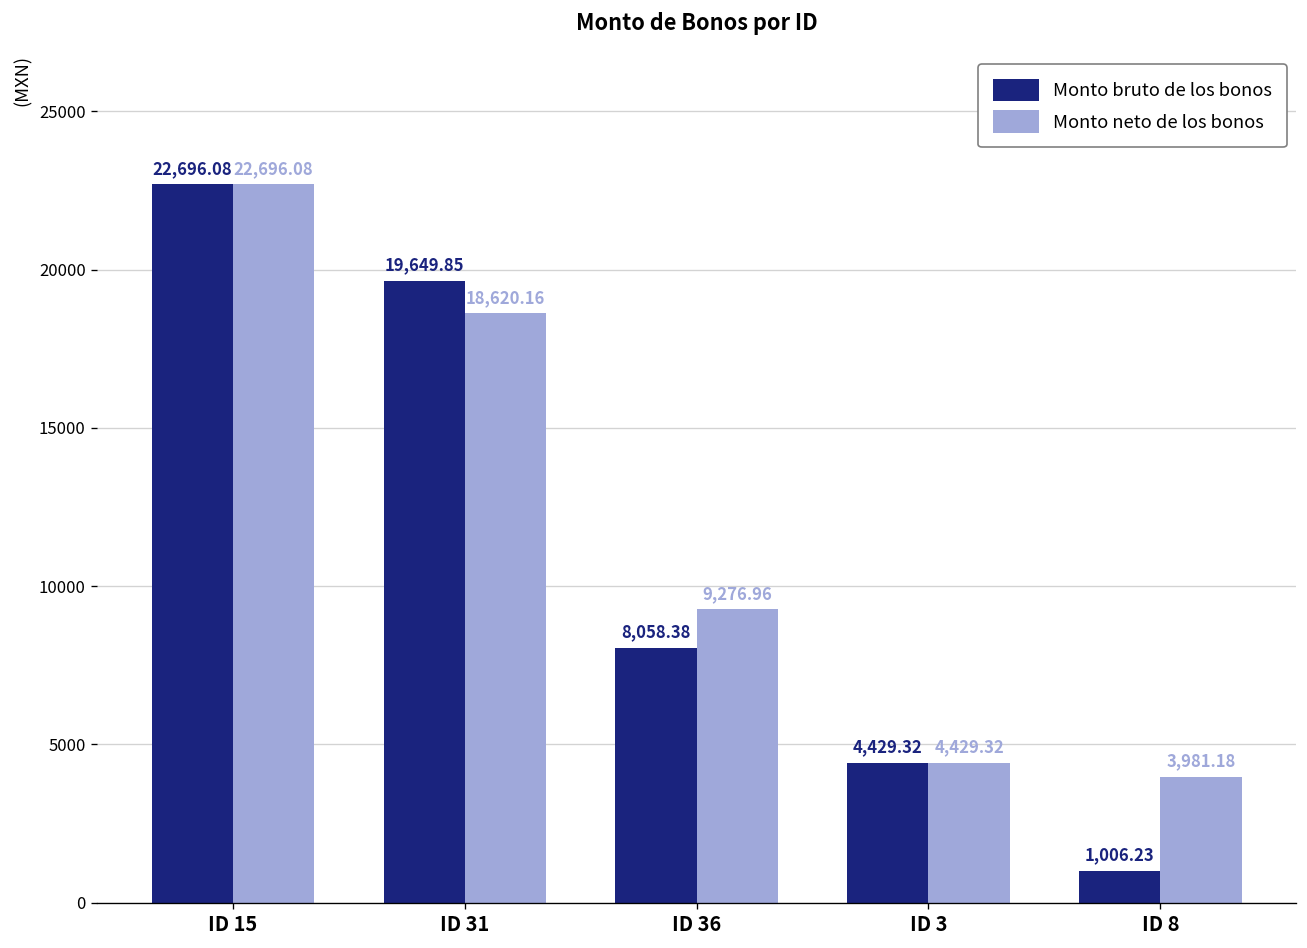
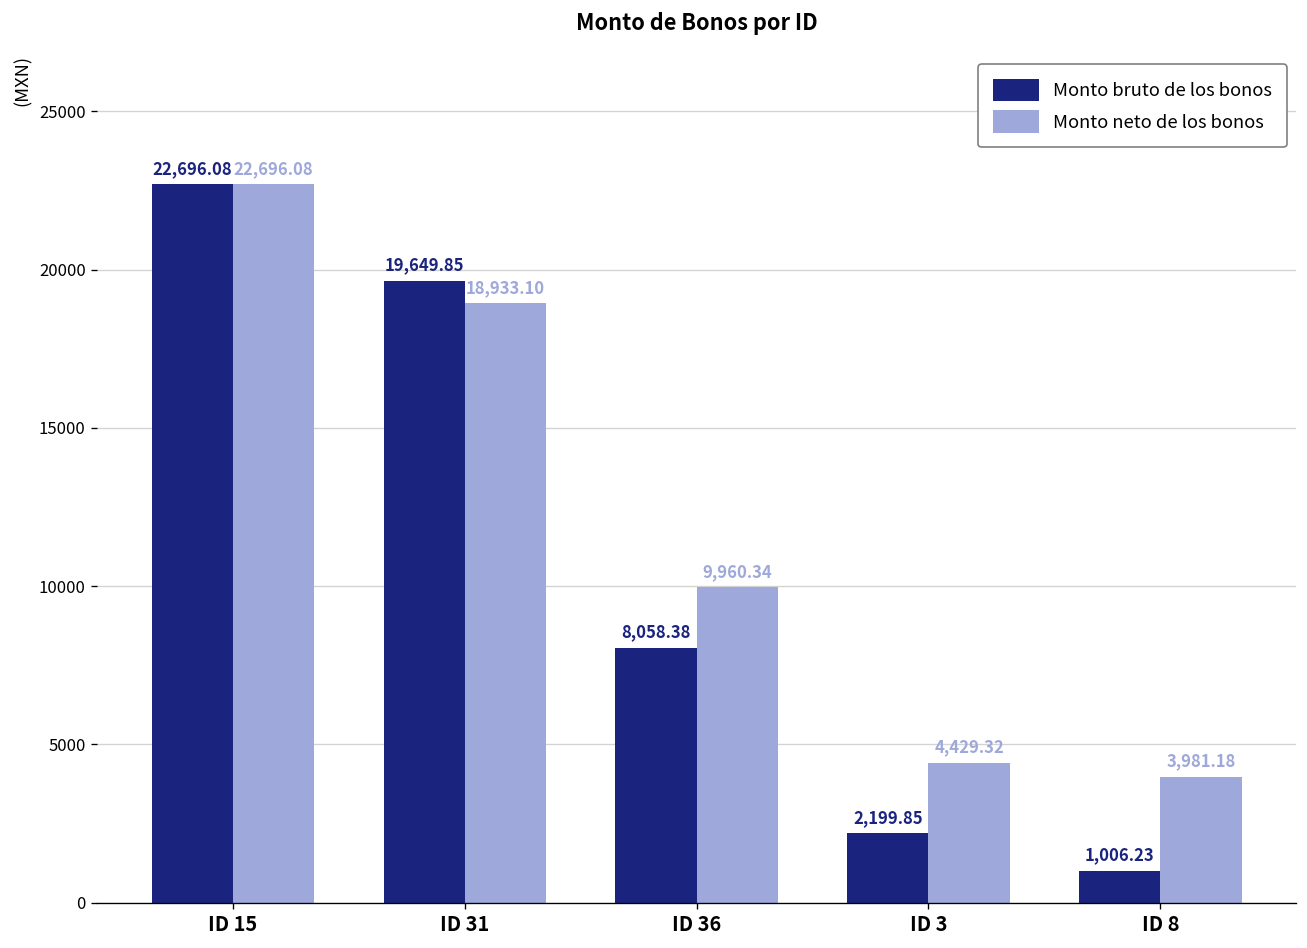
  {
    "Monto bruto de los bonos": {
      "ID 15": "22,696.08",
      "ID 31": "19,649.85",
      "ID 36": "8,058.38",
-     "ID 3": "4,429.32",
+     "ID 3": "2,199.85",
      "ID 8": "1,006.23"
    },
    "Monto neto de los bonos": {
      "ID 15": "22,696.08",
-     "ID 31": "18,620.16",
-     "ID 36": "9,276.96",
+     "ID 31": "18,933.10",
+     "ID 36": "9,960.34",
      "ID 3": "4,429.32",
      "ID 8": "3,981.18"
    }
  }
